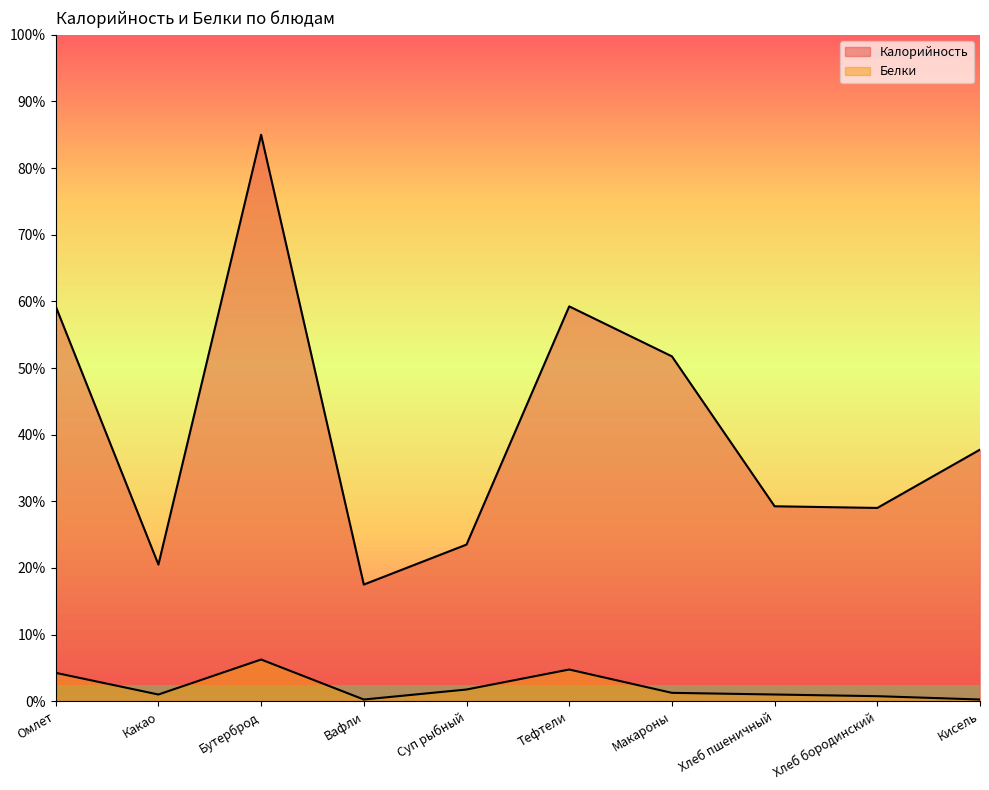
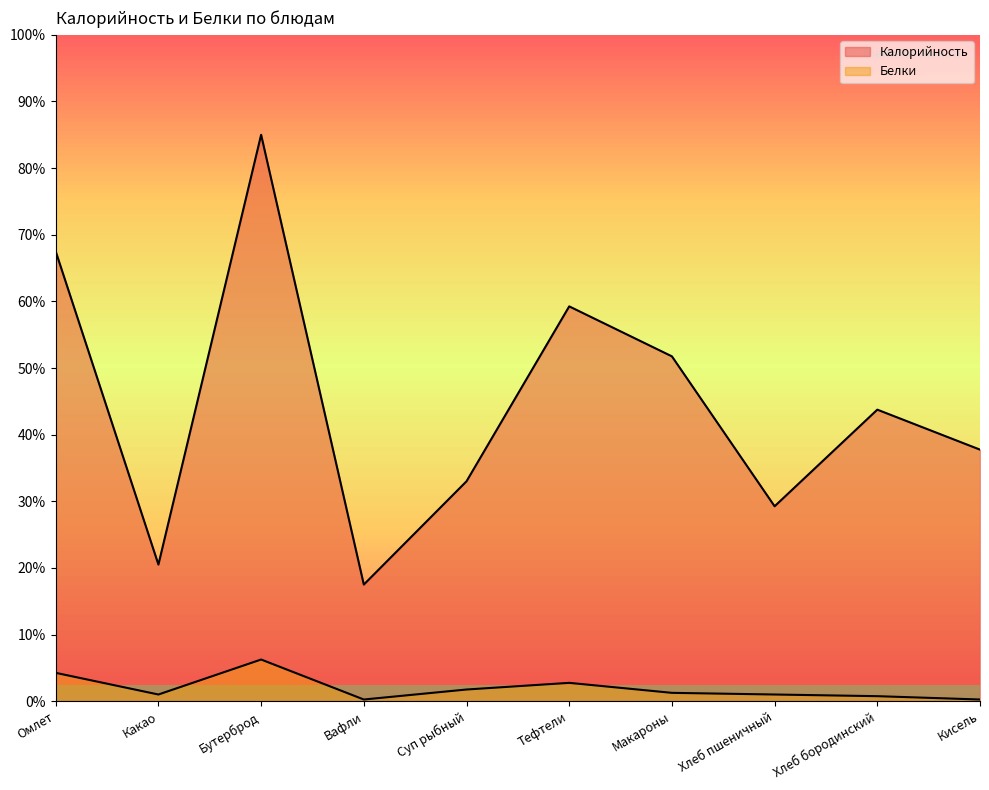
  {
    "Калорийность": {
-     "Омлет": "59%",
+     "Омлет": "68%",
      "Какао": "21%",
      "Бутерброд": "85%",
      "Вафли": "18%",
-     "Суп рыбный": "24%",
+     "Суп рыбный": "33%",
      "Тефтели": "59%",
      "Макароны": "52%",
      "Хлеб пшеничный": "29%",
-     "Хлеб бородинский": "29%",
+     "Хлеб бородинский": "44%",
      "Кисель": "38%"
    },
    "Белки": {
      "Омлет": "4%",
      "Какао": "1%",
      "Бутерброд": "6%",
      "Вафли": "0%",
      "Суп рыбный": "2%",
-     "Тефтели": "5%",
+     "Тефтели": "3%",
      "Макароны": "1%",
      "Хлеб пшеничный": "1%",
      "Хлеб бородинский": "1%",
      "Кисель": "0%"
    }
  }
